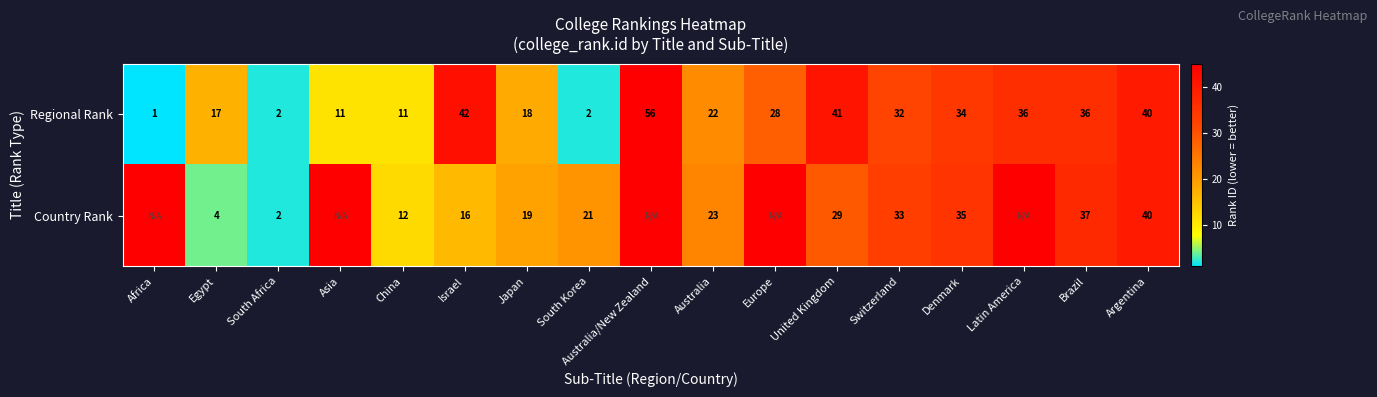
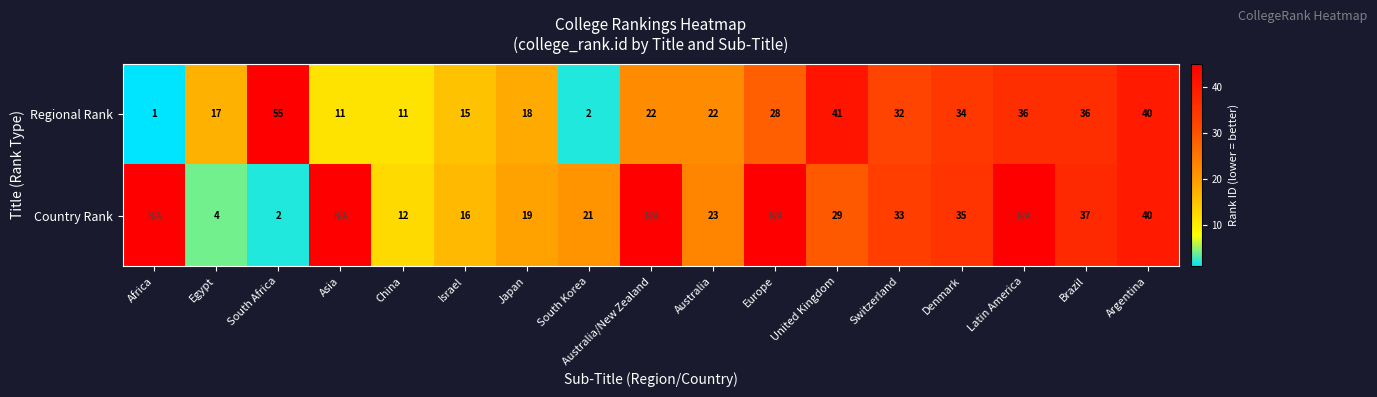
  {
    "Regional Rank": {
      "Africa": 1,
      "Egypt": 17,
-     "South Africa": 2,
+     "South Africa": 55,
      "Asia": 11,
      "China": 11,
-     "Israel": 42,
+     "Israel": 15,
      "Japan": 18,
      "South Korea": 2,
-     "Australia/New Zealand": 56,
+     "Australia/New Zealand": 22,
      "Australia": 22,
      "Europe": 28,
      "United Kingdom": 41,
      "Switzerland": 32,
      "Denmark": 34,
      "Latin America": 36,
      "Brazil": 36,
      "Argentina": 40
    },
    "Country Rank": {
      "Egypt": 4,
      "South Africa": 2,
      "China": 12,
      "Israel": 16,
      "Japan": 19,
      "South Korea": 21,
      "Australia": 23,
      "United Kingdom": 29,
      "Switzerland": 33,
      "Denmark": 35,
      "Brazil": 37,
      "Argentina": 40
    }
  }
